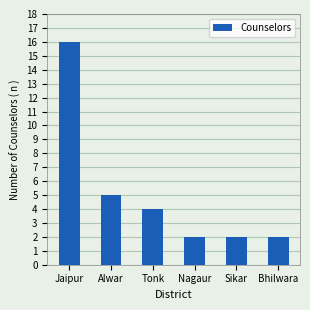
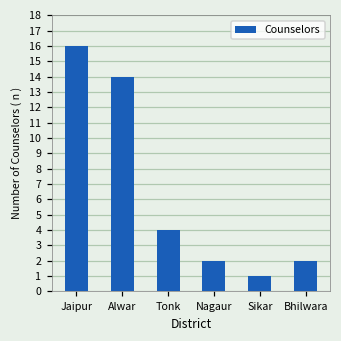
  {
    "Jaipur": 16,
-   "Alwar": 5,
+   "Alwar": 14,
    "Tonk": 4,
    "Nagaur": 2,
-   "Sikar": 2,
+   "Sikar": 1,
    "Bhilwara": 2
  }
